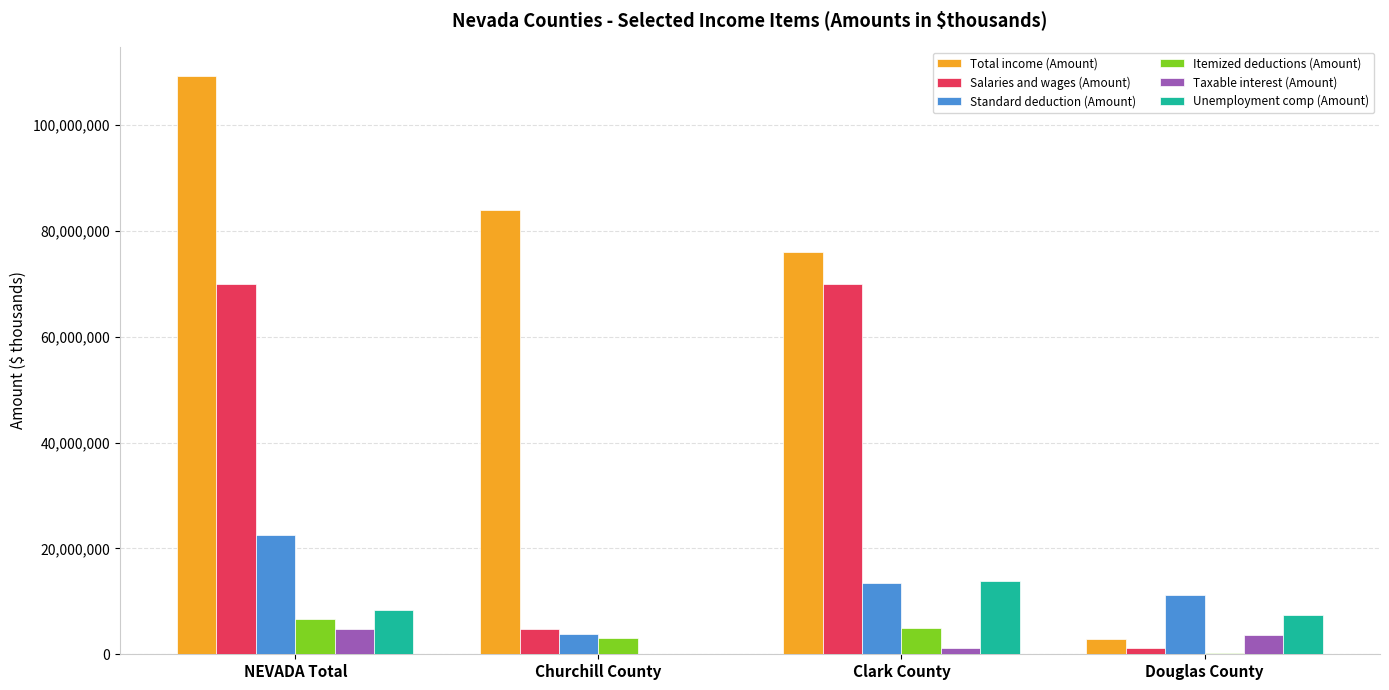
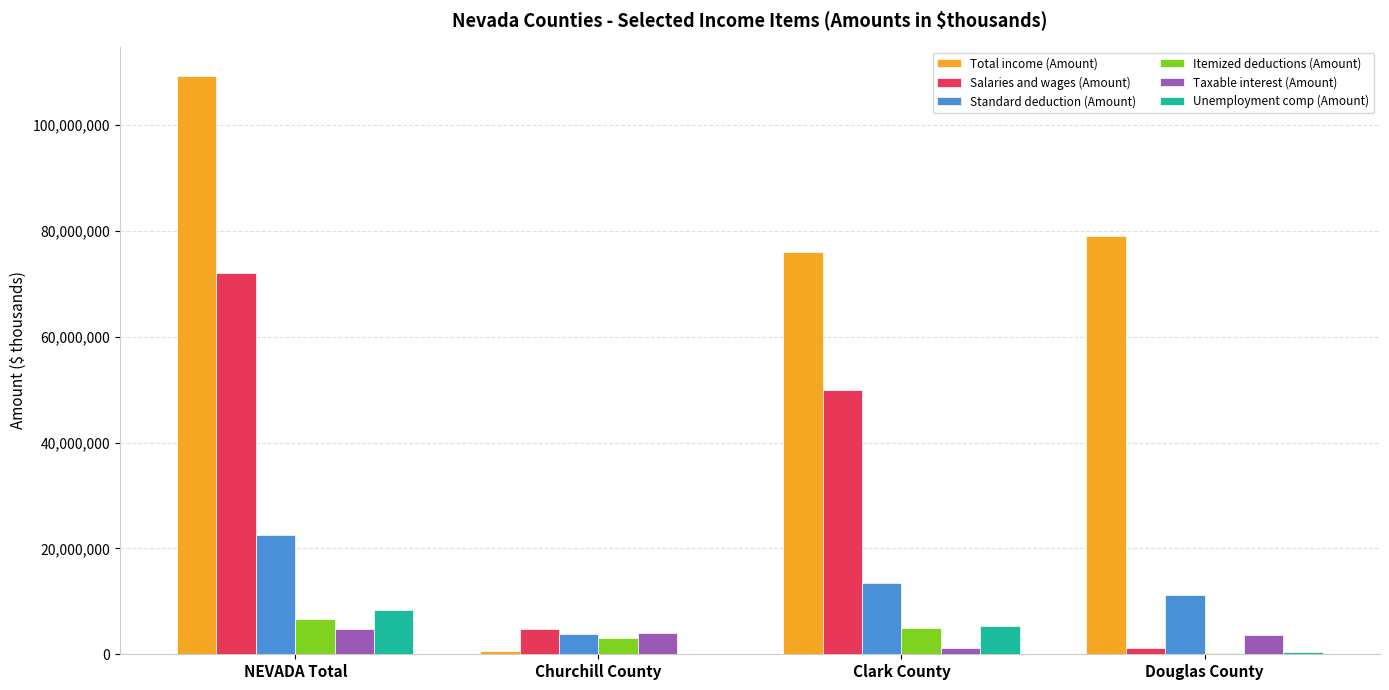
  {
    "Total income (Amount)": {
      "NEVADA Total": "109,000,000",
-     "Churchill County": "84,000,000",
+     "Churchill County": "1,000,000",
      "Clark County": "76,000,000",
-     "Douglas County": "3,000,000"
+     "Douglas County": "79,000,000"
    },
    "Salaries and wages (Amount)": {
-     "NEVADA Total": "70,000,000",
+     "NEVADA Total": "72,000,000",
      "Churchill County": "5,000,000",
-     "Clark County": "70,000,000",
+     "Clark County": "50,000,000",
      "Douglas County": "1,000,000"
    },
    "Standard deduction (Amount)": {
      "NEVADA Total": "23,000,000",
      "Churchill County": "4,000,000",
      "Clark County": "13,000,000",
      "Douglas County": "11,000,000"
    },
    "Itemized deductions (Amount)": {
      "NEVADA Total": "7,000,000",
      "Churchill County": "3,000,000",
      "Clark County": "5,000,000"
    },
    "Taxable interest (Amount)": {
      "NEVADA Total": "5,000,000",
-     "Churchill County": "0",
+     "Churchill County": "4,000,000",
      "Clark County": "1,000,000",
      "Douglas County": "4,000,000"
    },
    "Unemployment comp (Amount)": {
      "NEVADA Total": "8,000,000",
-     "Clark County": "14,000,000",
-     "Douglas County": "7,000,000"
+     "Clark County": "5,000,000",
+     "Douglas County": "0"
    }
  }
